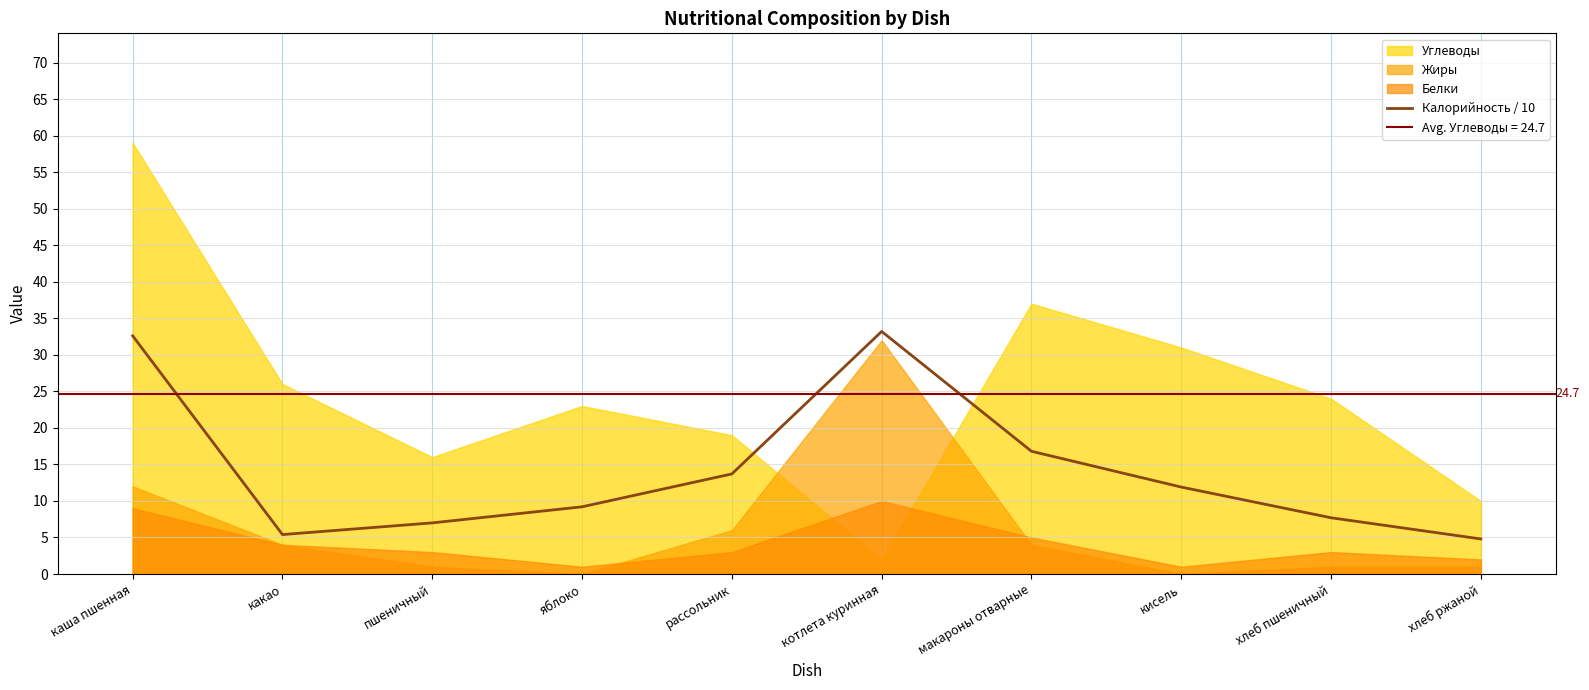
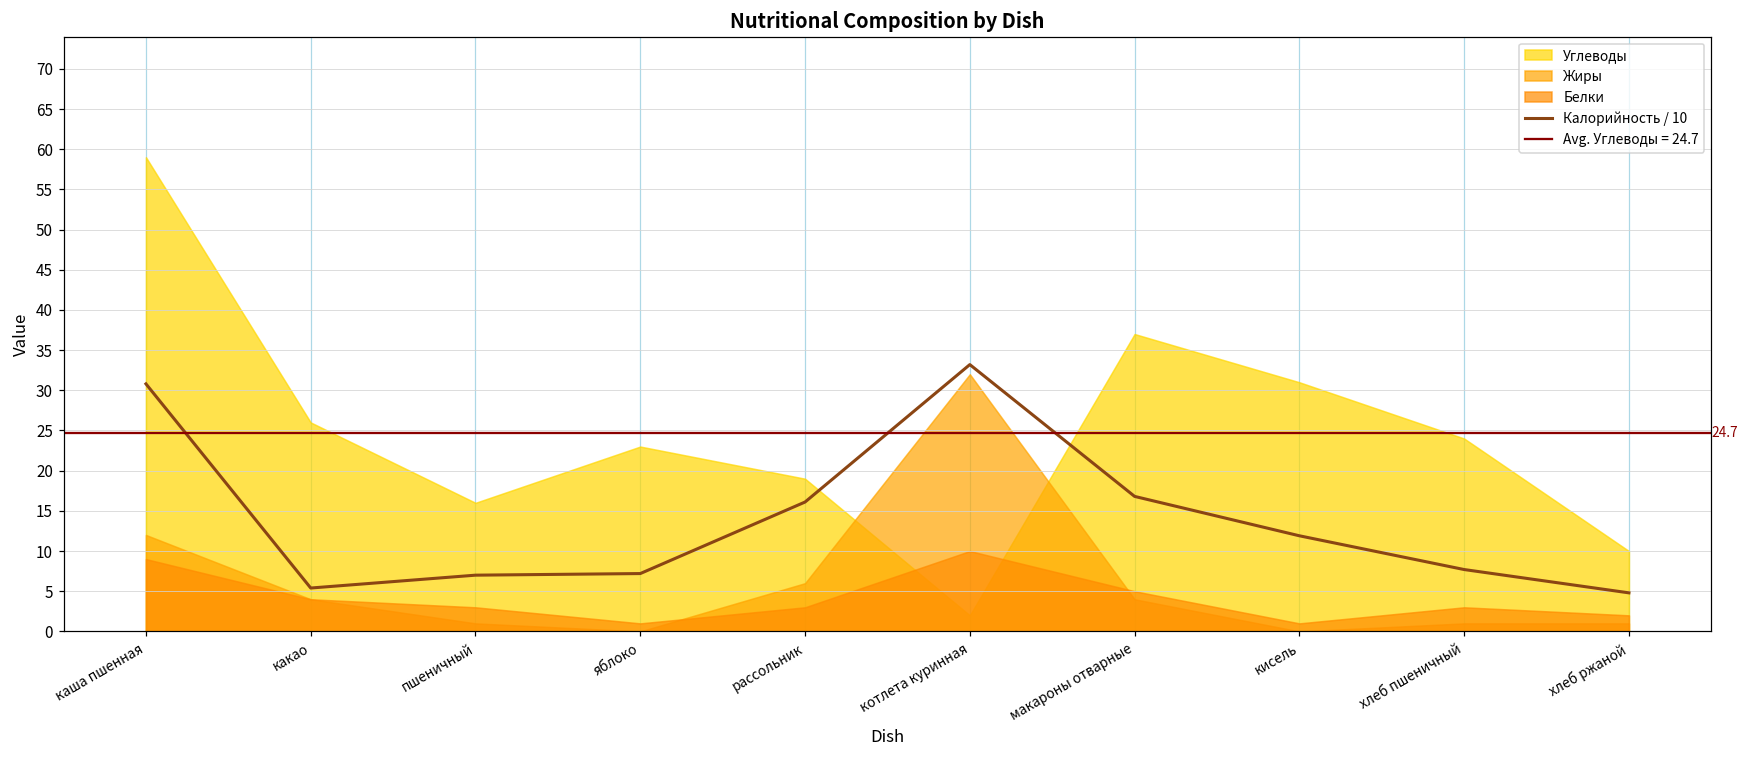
  {
    "Калорийность / 10": {
-     "каша пшенная": 33,
+     "каша пшенная": 31,
      "какао": 5,
      "пшеничный": 7,
-     "яблоко": 9,
-     "рассольник": 14,
+     "яблоко": 7,
+     "рассольник": 16,
      "котлета куринная": 33,
      "макароны отварные": 17,
      "кисель": 12,
      "хлеб пшеничный": 8,
      "хлеб ржаной": 5
    }
  }
